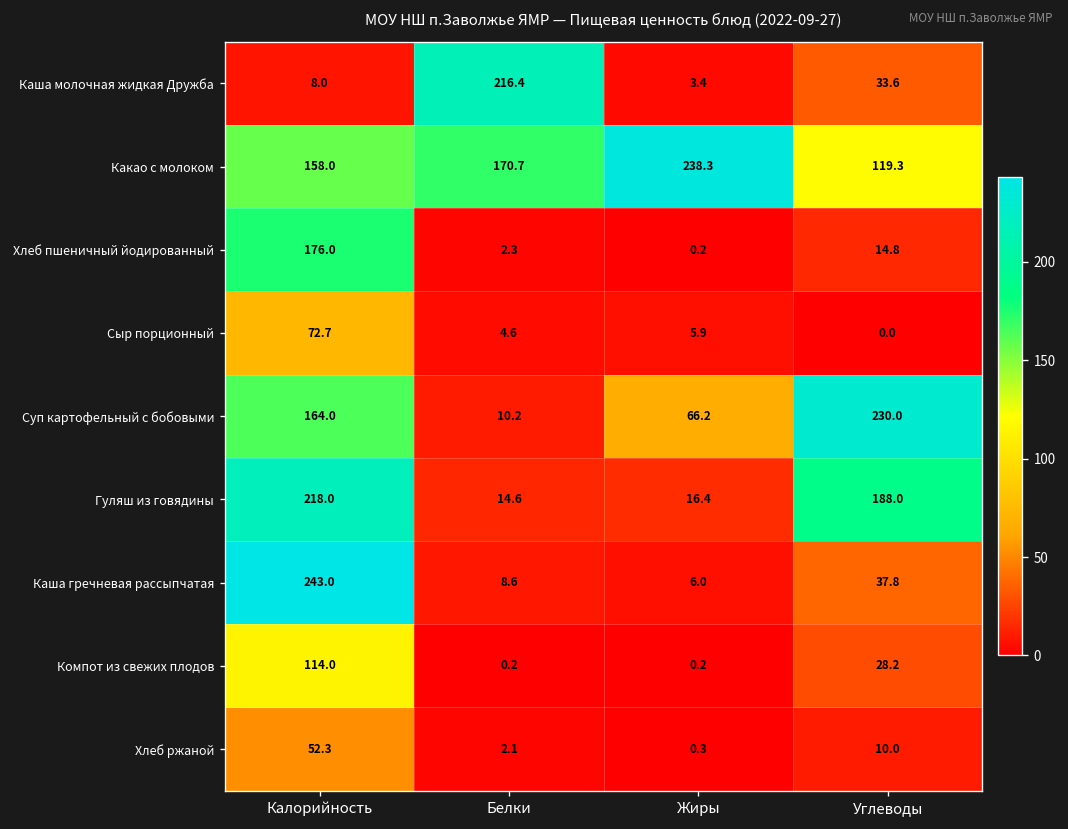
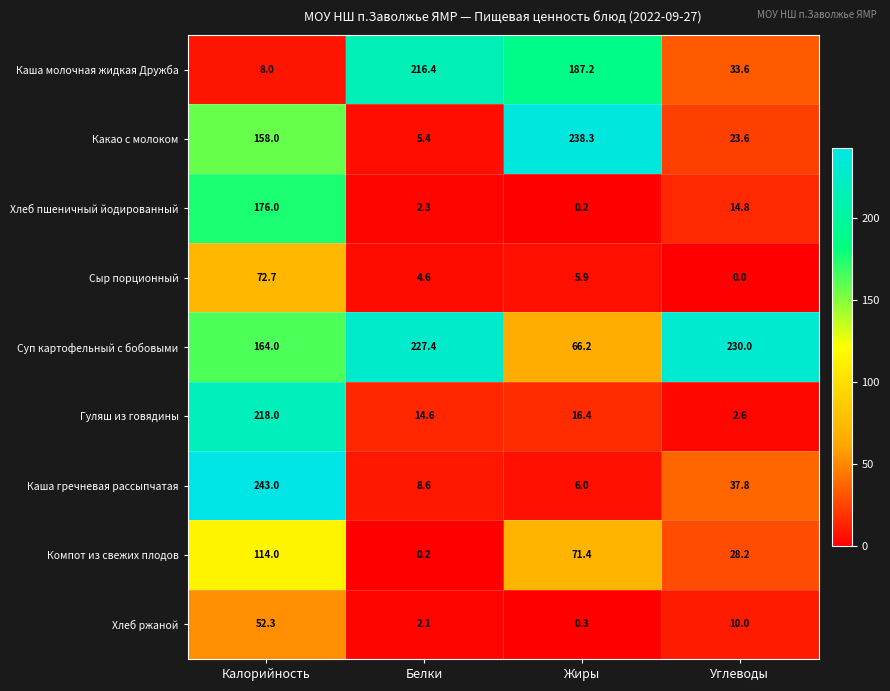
  {
    "Каша молочная жидкая Дружба": {
      "Калорийность": 8.0,
      "Белки": 216.4,
-     "Жиры": 3.4,
+     "Жиры": 187.2,
      "Углеводы": 33.6
    },
    "Какао с молоком": {
      "Калорийность": 158.0,
-     "Белки": 170.7,
+     "Белки": 5.4,
      "Жиры": 238.3,
-     "Углеводы": 119.3
+     "Углеводы": 23.6
    },
    "Хлеб пшеничный йодированный": {
      "Калорийность": 176.0,
      "Белки": 2.3,
      "Жиры": 0.2,
      "Углеводы": 14.8
    },
    "Сыр порционный": {
      "Калорийность": 72.7,
      "Белки": 4.6,
      "Жиры": 5.9,
      "Углеводы": 0.0
    },
    "Суп картофельный с бобовыми": {
      "Калорийность": 164.0,
-     "Белки": 10.2,
+     "Белки": 227.4,
      "Жиры": 66.2,
      "Углеводы": 230.0
    },
    "Гуляш из говядины": {
      "Калорийность": 218.0,
      "Белки": 14.6,
      "Жиры": 16.4,
-     "Углеводы": 188.0
+     "Углеводы": 2.6
    },
    "Каша гречневая рассыпчатая": {
      "Калорийность": 243.0,
      "Белки": 8.6,
      "Жиры": 6.0,
      "Углеводы": 37.8
    },
    "Компот из свежих плодов": {
      "Калорийность": 114.0,
      "Белки": 0.2,
-     "Жиры": 0.2,
+     "Жиры": 71.4,
      "Углеводы": 28.2
    },
    "Хлеб ржаной": {
      "Калорийность": 52.3,
      "Белки": 2.1,
      "Жиры": 0.3,
      "Углеводы": 10.0
    }
  }
